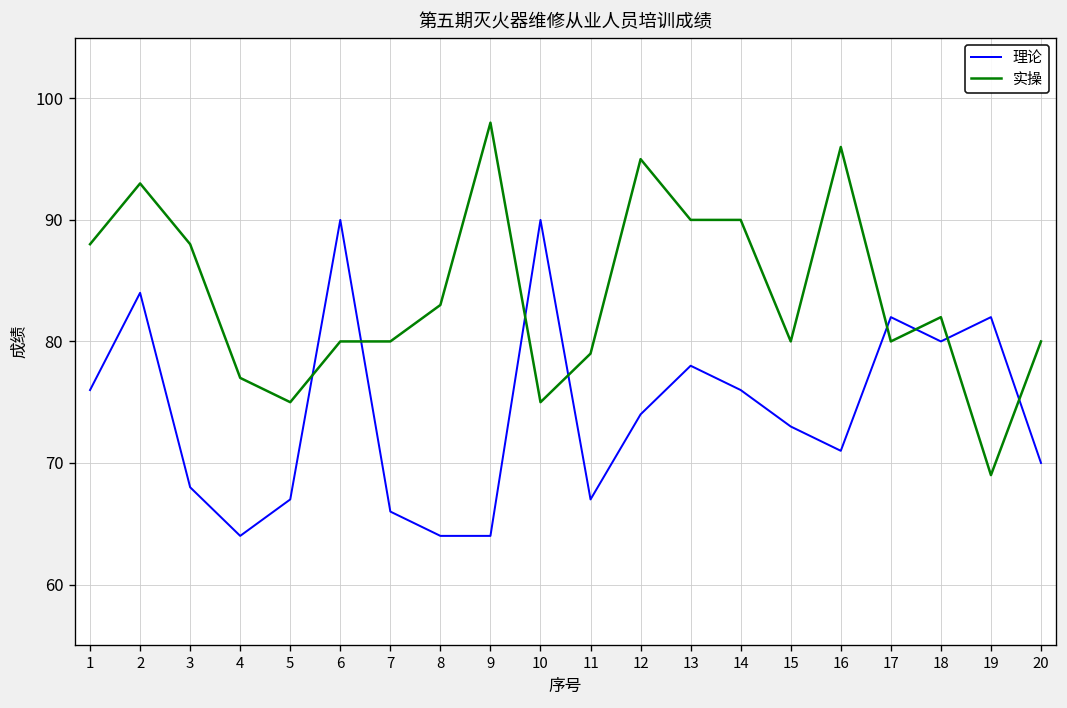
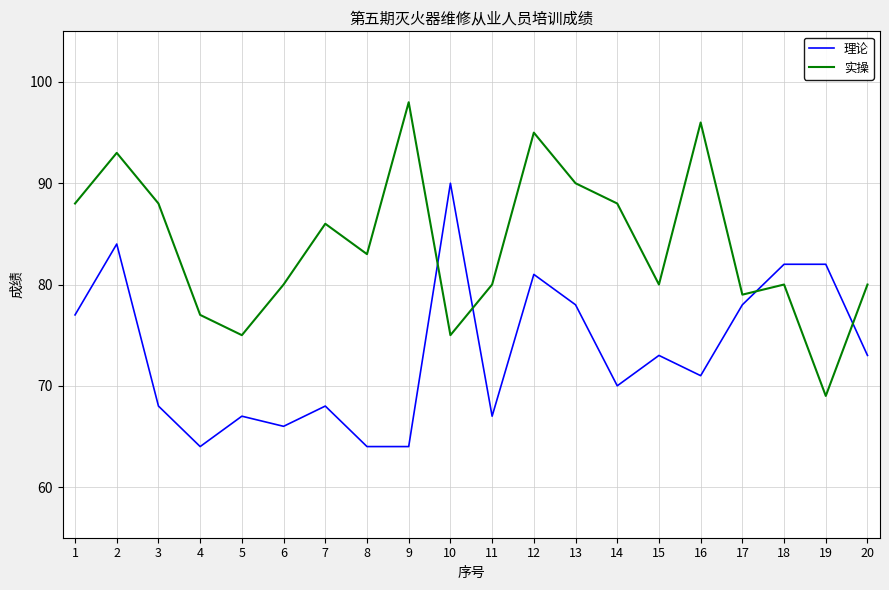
  {
    "理论": {
-     "1": 76,
+     "1": 77,
      "2": 84,
      "3": 68,
      "4": 64,
      "5": 67,
-     "6": 90,
-     "7": 66,
+     "6": 66,
+     "7": 68,
      "8": 64,
      "9": 64,
      "10": 90,
      "11": 67,
-     "12": 74,
+     "12": 81,
      "13": 78,
-     "14": 76,
+     "14": 70,
      "15": 73,
      "16": 71,
-     "17": 82,
-     "18": 80,
+     "17": 78,
+     "18": 82,
      "19": 82,
-     "20": 70
+     "20": 73
    },
    "实操": {
      "1": 88,
      "2": 93,
      "3": 88,
      "4": 77,
      "5": 75,
      "6": 80,
-     "7": 80,
+     "7": 86,
      "8": 83,
      "9": 98,
      "10": 75,
-     "11": 79,
+     "11": 80,
      "12": 95,
      "13": 90,
-     "14": 90,
+     "14": 88,
      "15": 80,
      "16": 96,
-     "17": 80,
-     "18": 82,
+     "17": 79,
+     "18": 80,
      "19": 69,
      "20": 80
    }
  }
